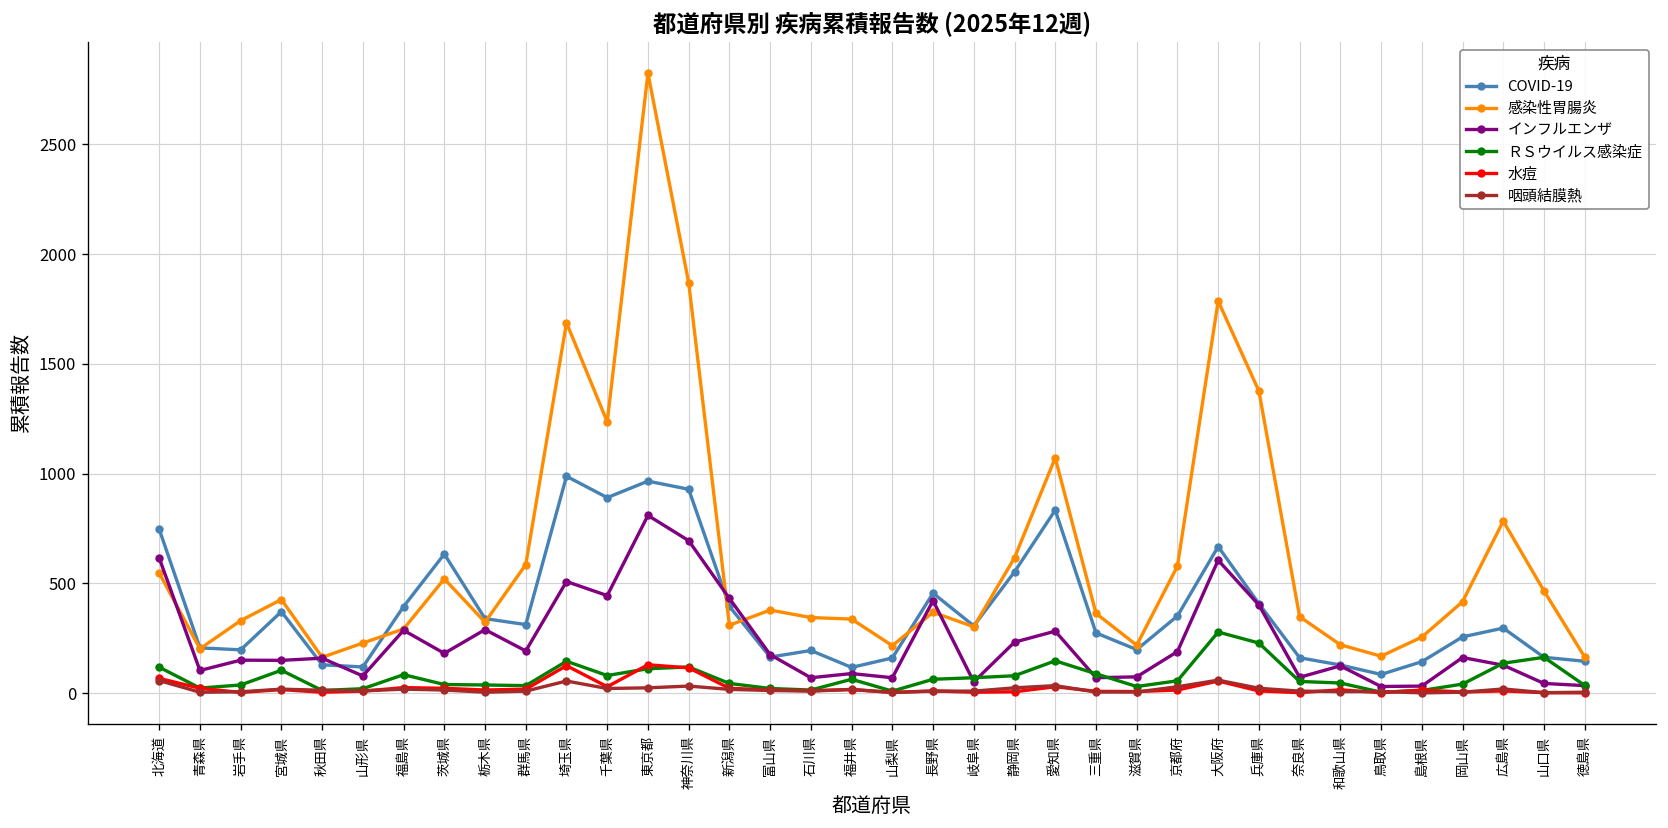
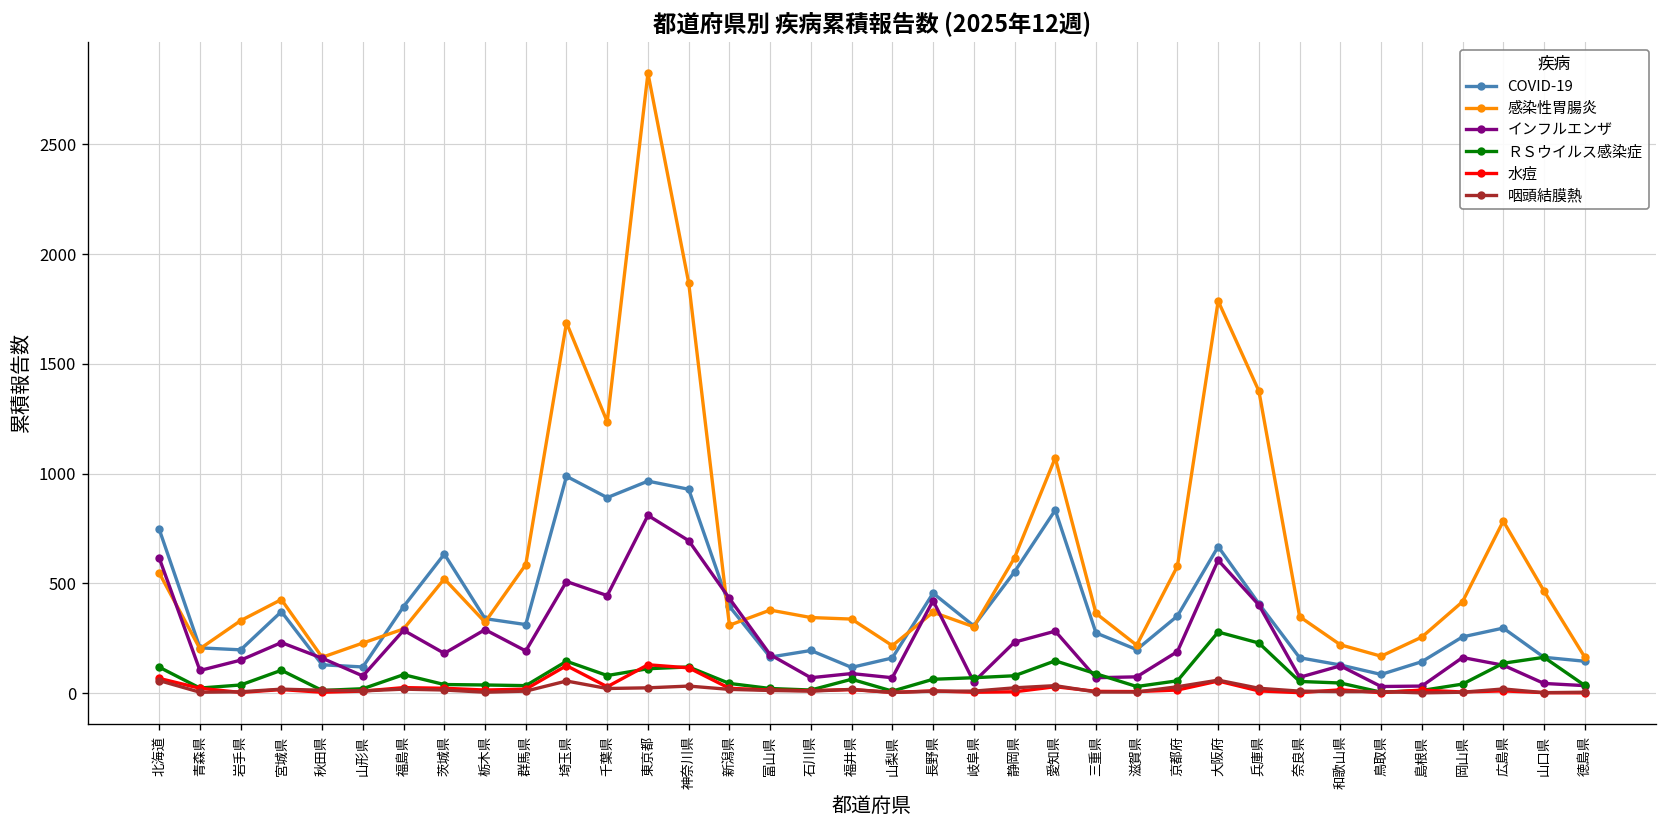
  {
    "COVID-19": {
      "北海道": 750,
      "岩手県": 200,
      "宮城県": 370,
      "秋田県": 130,
      "山形県": 120,
      "福島県": 400,
      "茨城県": 630,
      "栃木県": 340,
      "群馬県": 310,
      "埼玉県": 990,
      "千葉県": 890,
      "東京都": 970,
      "神奈川県": 930,
      "新潟県": 400,
      "石川県": 200,
      "福井県": 120,
      "山梨県": 160,
      "長野県": 460,
      "静岡県": 550,
      "愛知県": 830,
      "三重県": 280,
      "滋賀県": 200,
      "京都府": 350,
      "大阪府": 670,
      "奈良県": 160,
      "鳥取県": 90,
      "島根県": 140,
      "岡山県": 260,
      "広島県": 300,
      "徳島県": 150
    },
    "感染性胃腸炎": {
      "北海道": 550,
      "岩手県": 330,
      "宮城県": 430,
      "山形県": 230,
      "茨城県": 520,
      "栃木県": 320,
      "群馬県": 590,
      "埼玉県": 1690,
      "千葉県": 1240,
      "東京都": 2820,
      "神奈川県": 1870,
      "新潟県": 310,
      "富山県": 380,
      "石川県": 350,
      "福井県": 340,
      "山梨県": 220,
      "長野県": 370,
      "静岡県": 620,
      "愛知県": 1070,
      "三重県": 360,
      "滋賀県": 220,
      "京都府": 580,
      "大阪府": 1790,
      "兵庫県": 1380,
      "奈良県": 350,
      "和歌山県": 220,
      "鳥取県": 170,
      "島根県": 260,
      "岡山県": 420,
      "広島県": 780,
      "山口県": 470,
      "徳島県": 170
    },
    "インフルエンザ": {
      "北海道": 620,
      "青森県": 100,
      "岩手県": 150,
-     "宮城県": 150,
+     "宮城県": 230,
      "山形県": 80,
      "茨城県": 180,
      "栃木県": 290,
      "群馬県": 190,
      "埼玉県": 510,
      "千葉県": 450,
      "東京都": 810,
      "神奈川県": 700,
      "新潟県": 430,
      "石川県": 70,
      "福井県": 90,
      "山梨県": 70,
      "長野県": 420,
      "岐阜県": 50,
      "静岡県": 230,
      "愛知県": 280,
      "三重県": 70,
      "滋賀県": 80,
      "京都府": 190,
      "大阪府": 610,
      "奈良県": 70,
      "鳥取県": 30,
      "島根県": 30,
      "岡山県": 160,
      "山口県": 50
    },
    "ＲＳウイルス感染症": {
      "北海道": 120,
      "岩手県": 40,
      "宮城県": 110,
      "福島県": 90,
      "茨城県": 40,
      "栃木県": 40,
      "群馬県": 40,
      "埼玉県": 150,
      "千葉県": 80,
      "東京都": 110,
      "新潟県": 50,
      "福井県": 60,
      "長野県": 60,
      "岐阜県": 70,
      "静岡県": 80,
      "愛知県": 150,
      "三重県": 90,
      "滋賀県": 30,
      "京都府": 60,
      "大阪府": 280,
      "兵庫県": 230,
      "奈良県": 50,
      "和歌山県": 50,
      "岡山県": 40
    },
    "水痘": {
      "埼玉県": 130,
      "東京都": 130,
      "静岡県": 10,
      "京都府": 20
    },
    "咽頭結膜熱": {
      "青森県": 10,
      "埼玉県": 60,
      "東京都": 30,
      "神奈川県": 30,
      "静岡県": 30,
      "京都府": 30
    }
  }
